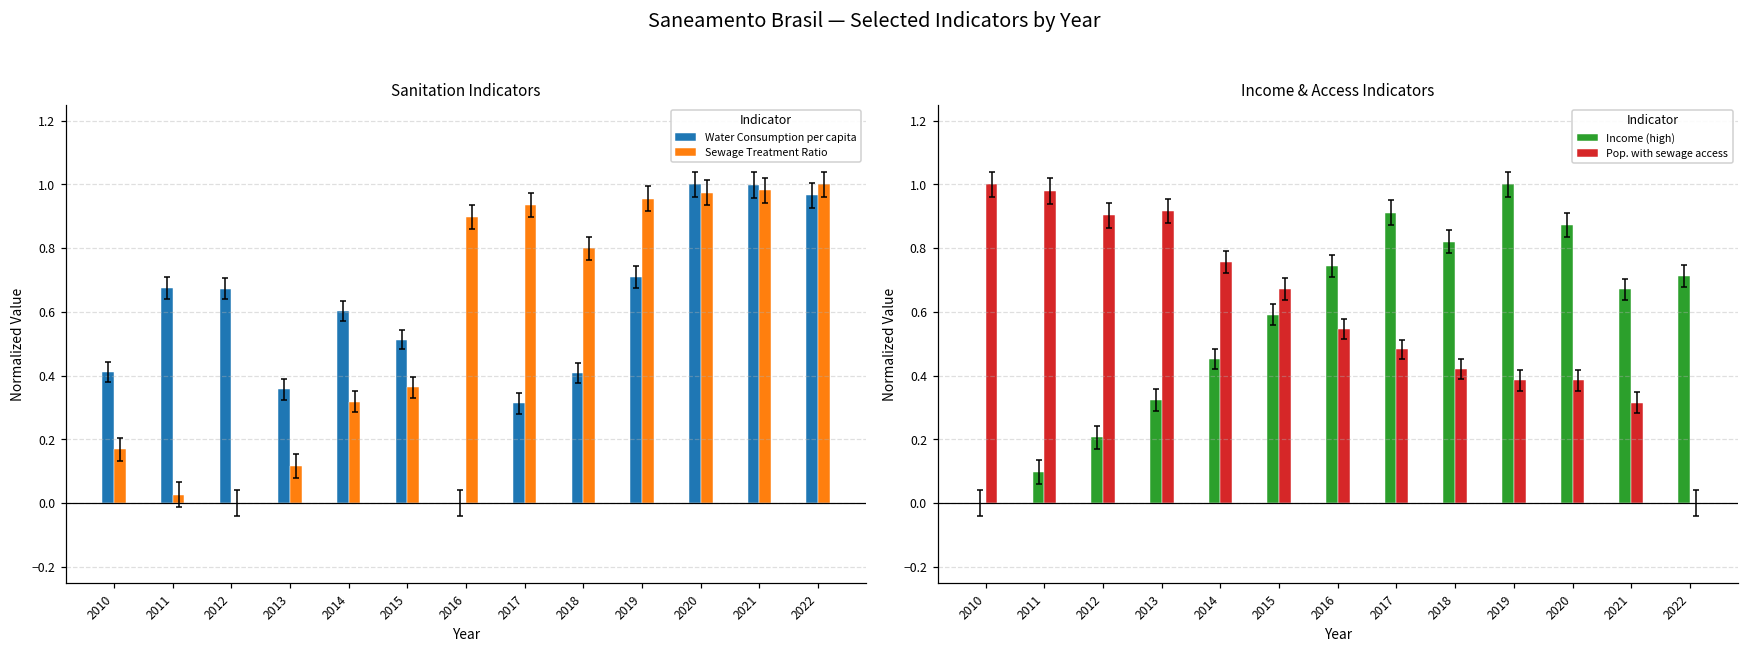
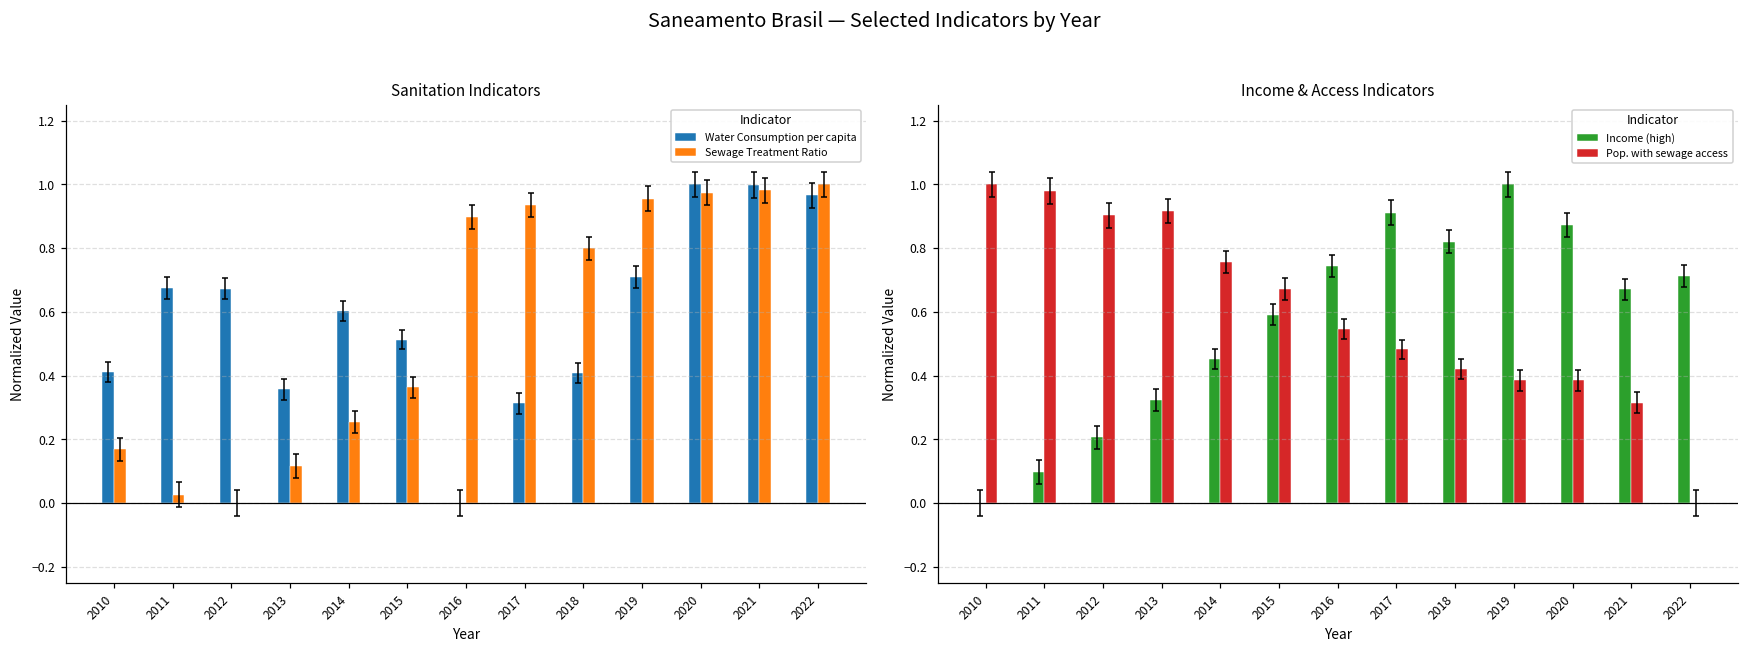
  {
    "Sanitation Indicators": {
      "Water Consumption per capita": {
        "2010": 0.41,
        "2011": 0.67,
        "2012": 0.67,
        "2013": 0.36,
        "2014": 0.60,
        "2015": 0.51,
        "2016": 0.00,
        "2017": 0.31,
        "2018": 0.41,
        "2019": 0.71,
        "2020": 1.00,
        "2021": 1.00,
        "2022": 0.97
      },
      "Sewage Treatment Ratio": {
        "2010": 0.17,
        "2011": 0.03,
        "2012": 0.00,
        "2013": 0.12,
-       "2014": 0.32,
+       "2014": 0.25,
        "2015": 0.36,
        "2016": 0.90,
        "2017": 0.94,
        "2018": 0.80,
        "2019": 0.95,
        "2020": 0.97,
        "2021": 0.98,
        "2022": 1.00
      }
    },
    "Income & Access Indicators": {
      "Income (high)": {
        "2010": 0.00,
        "2011": 0.10,
        "2012": 0.21,
        "2013": 0.32,
        "2014": 0.45,
        "2015": 0.59,
        "2016": 0.74,
        "2017": 0.91,
        "2018": 0.82,
        "2019": 1.00,
        "2020": 0.87,
        "2021": 0.67,
        "2022": 0.71
      },
      "Pop. with sewage access": {
        "2010": 1.00,
        "2011": 0.98,
        "2012": 0.90,
        "2013": 0.92,
        "2014": 0.76,
        "2015": 0.67,
        "2016": 0.55,
        "2017": 0.48,
        "2018": 0.42,
        "2019": 0.38,
        "2020": 0.38,
        "2021": 0.31,
        "2022": 0.00
      }
    }
  }
